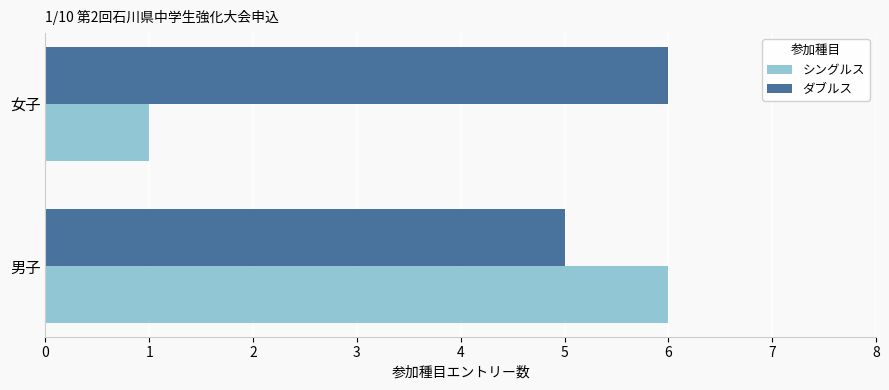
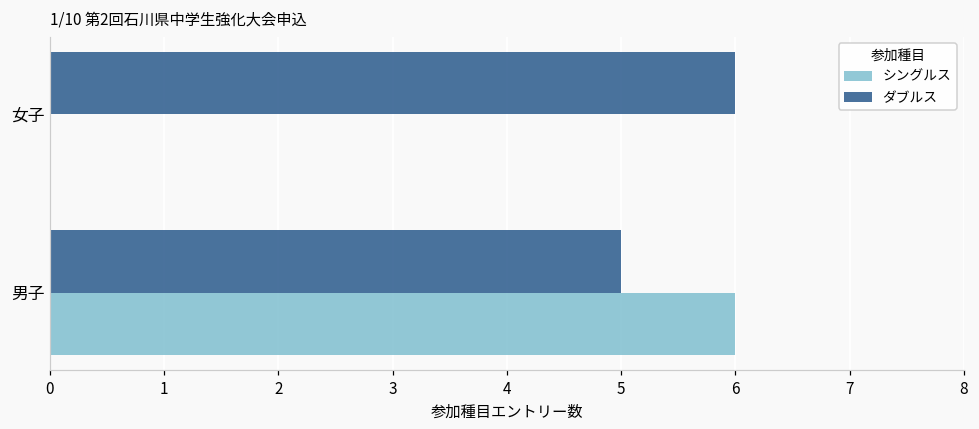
  {
    "シングルス": {
-     "女子": 1,
+     "女子": 0,
      "男子": 6
    },
    "ダブルス": {
      "女子": 6,
      "男子": 5
    }
  }
